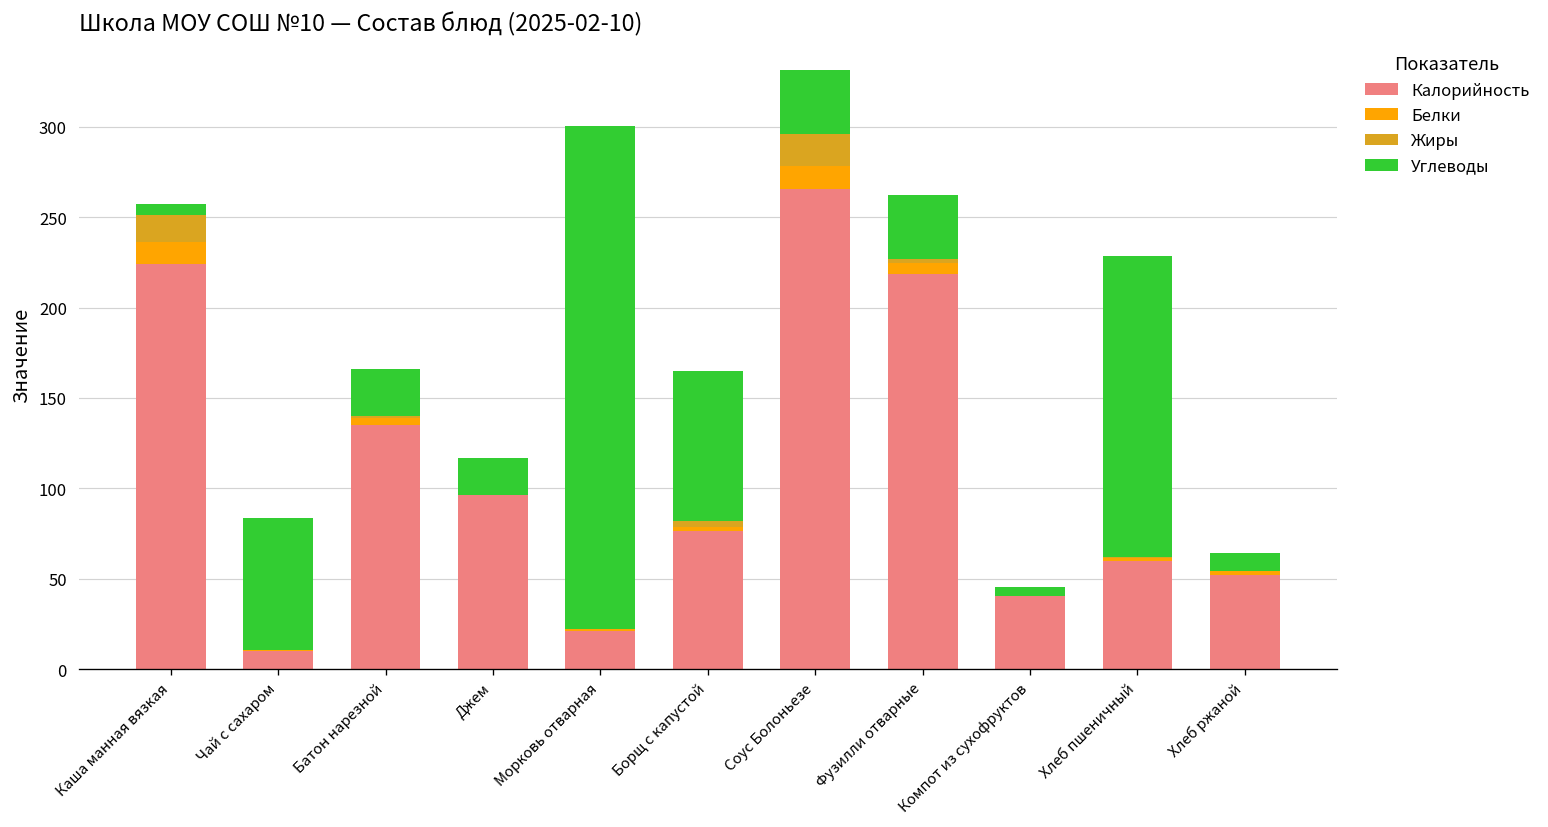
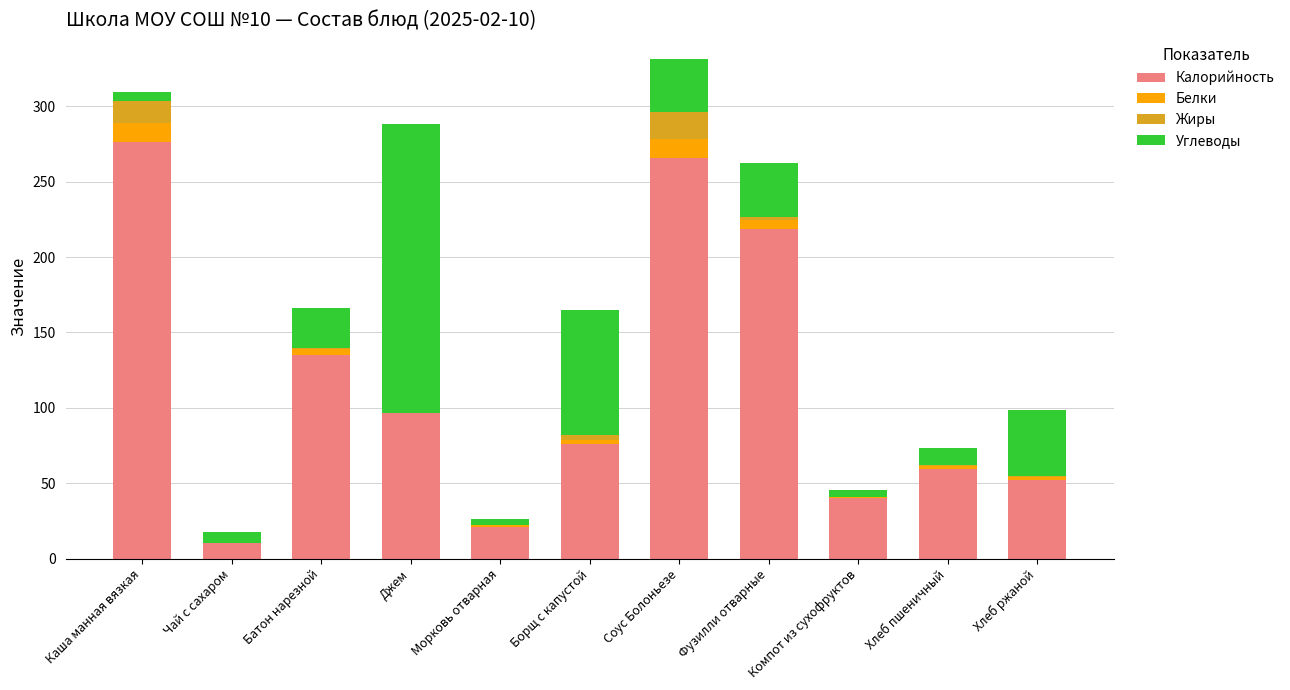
  {
    "Калорийность": {
-     "Каша манная вязкая": 224,
+     "Каша манная вязкая": 276,
      "Чай с сахаром": 10,
      "Батон нарезной": 135,
      "Джем": 96,
      "Морковь отварная": 21,
      "Борщ с капустой": 76,
      "Соус Болоньезе": 266,
      "Фузилли отварные": 219,
      "Компот из сухофруктов": 40,
      "Хлеб пшеничный": 60,
      "Хлеб ржаной": 52
    },
    "Углеводы": {
      "Каша манная вязкая": 6,
-     "Чай с сахаром": 73,
+     "Чай с сахаром": 7,
      "Батон нарезной": 26,
-     "Джем": 20,
-     "Морковь отварная": 278,
+     "Джем": 192,
+     "Морковь отварная": 4,
      "Борщ с капустой": 83,
      "Соус Болоньезе": 35,
      "Фузилли отварные": 36,
      "Компот из сухофруктов": 5,
-     "Хлеб пшеничный": 166,
-     "Хлеб ржаной": 10
+     "Хлеб пшеничный": 11,
+     "Хлеб ржаной": 44
    }
  }
